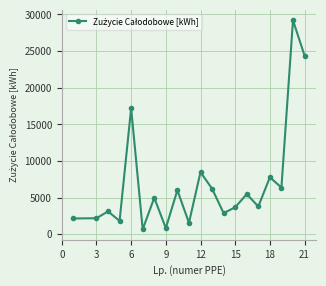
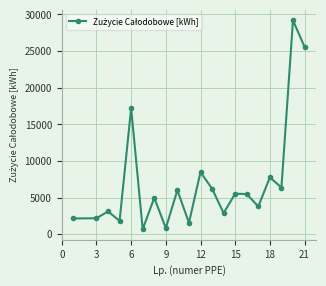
  {
    "3": 2000,
    "6": 17000,
    "9": 1000,
    "12": 8000,
-   "15": 4000,
+   "15": 6000,
    "18": 8000,
-   "21": 24000
+   "21": 26000
  }
